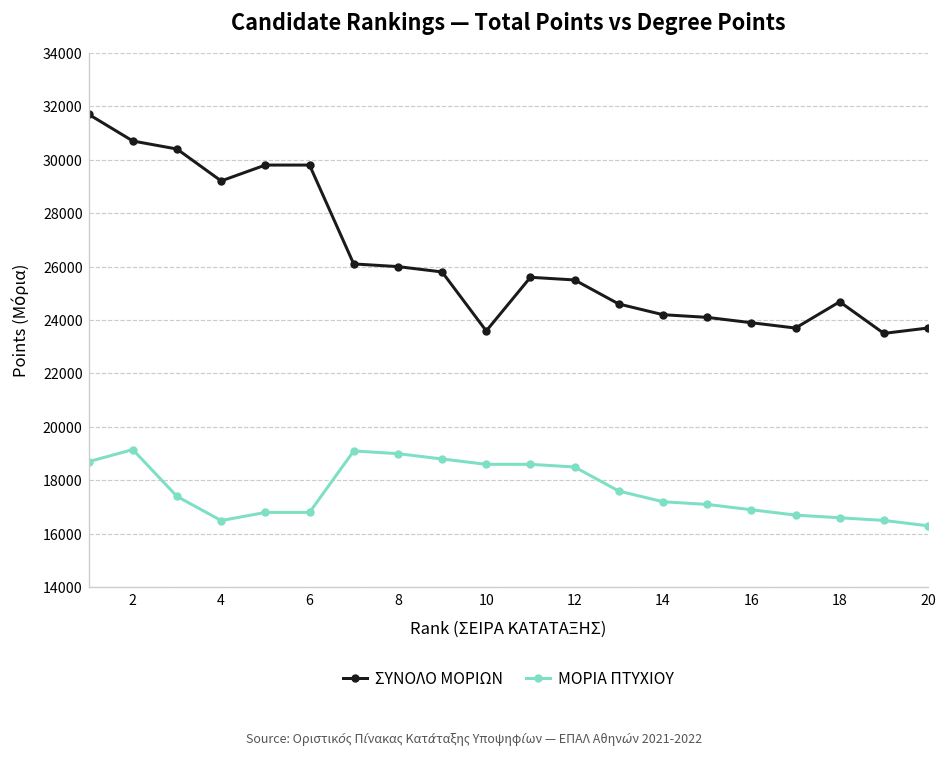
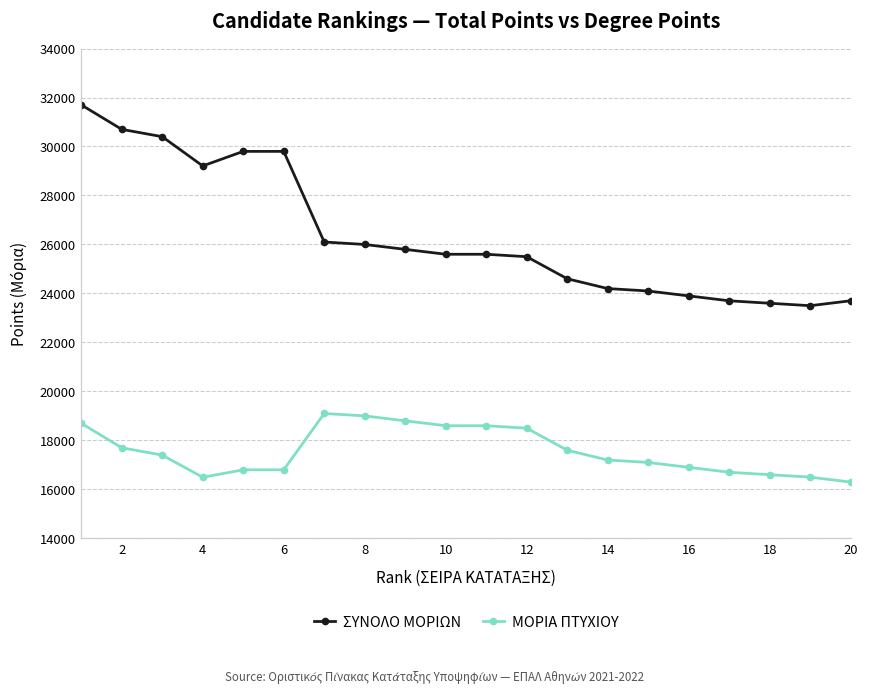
  {
    "ΣΥΝΟΛΟ ΜΟΡΙΩΝ": {
      "2": 30700,
      "4": 29200,
      "6": 29800,
      "8": 26000,
-     "10": 23600,
+     "10": 25600,
      "12": 25500,
      "14": 24200,
      "16": 23900,
-     "18": 24700,
+     "18": 23600,
      "20": 23700
    },
    "ΜΟΡΙΑ ΠΤΥΧΙΟΥ": {
-     "2": 19200,
+     "2": 17700,
      "4": 16500,
      "6": 16800,
      "8": 19000,
      "10": 18600,
      "12": 18500,
      "14": 17200,
      "16": 16900,
      "18": 16600,
      "20": 16300
    }
  }
